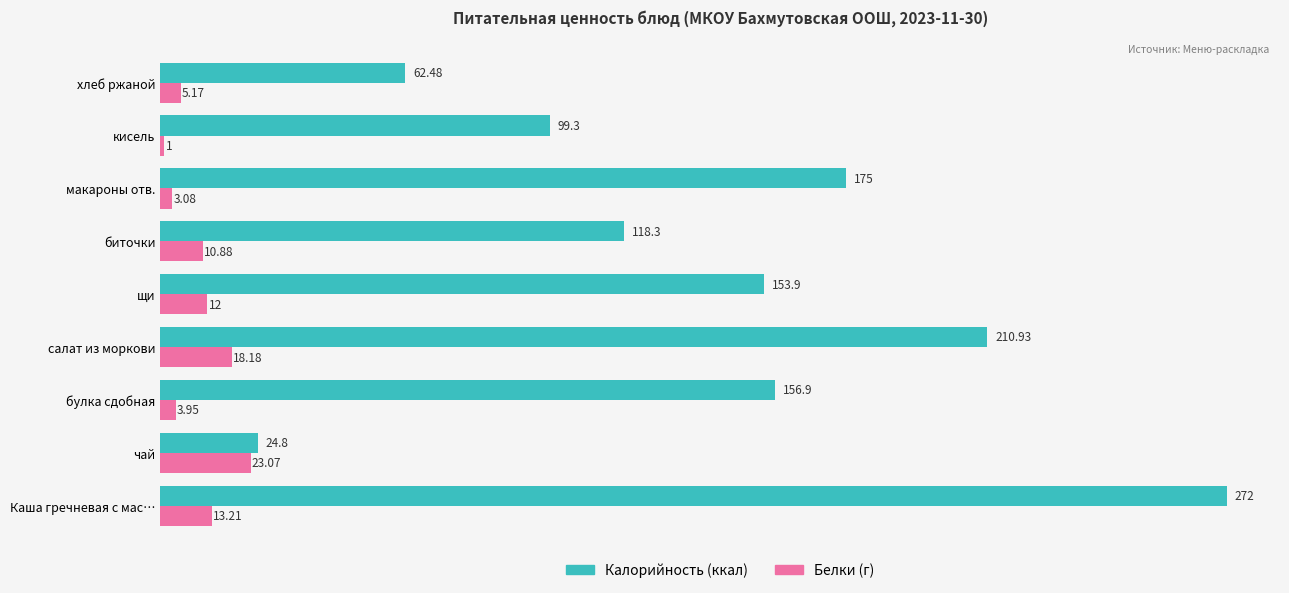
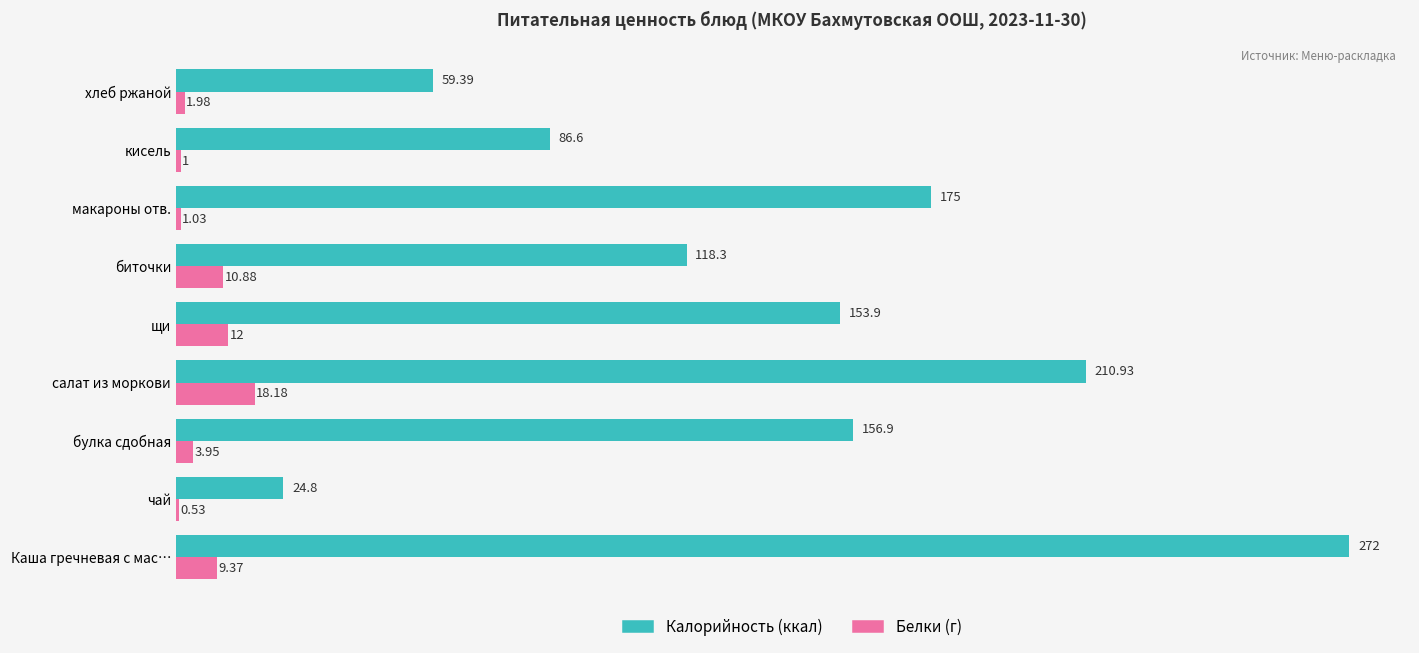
  {
    "Калорийность (ккал)": {
-     "хлеб ржаной": 62.48,
-     "кисель": 99.3,
+     "хлеб ржаной": 59.39,
+     "кисель": 86.6,
      "макароны отв.": 175,
      "биточки": 118.3,
      "щи": 153.9,
      "салат из моркови": 210.93,
      "булка сдобная": 156.9,
      "чай": 24.8,
      "Каша гречневая с мас…": 272
    },
    "Белки (г)": {
-     "хлеб ржаной": 5.17,
+     "хлеб ржаной": 1.98,
      "кисель": 1,
-     "макароны отв.": 3.08,
+     "макароны отв.": 1.03,
      "биточки": 10.88,
      "щи": 12,
      "салат из моркови": 18.18,
      "булка сдобная": 3.95,
-     "чай": 23.07,
-     "Каша гречневая с мас…": 13.21
+     "чай": 0.53,
+     "Каша гречневая с мас…": 9.37
    }
  }
